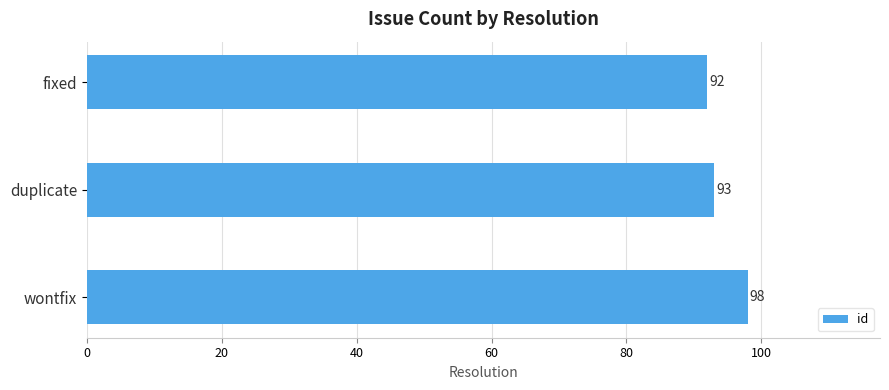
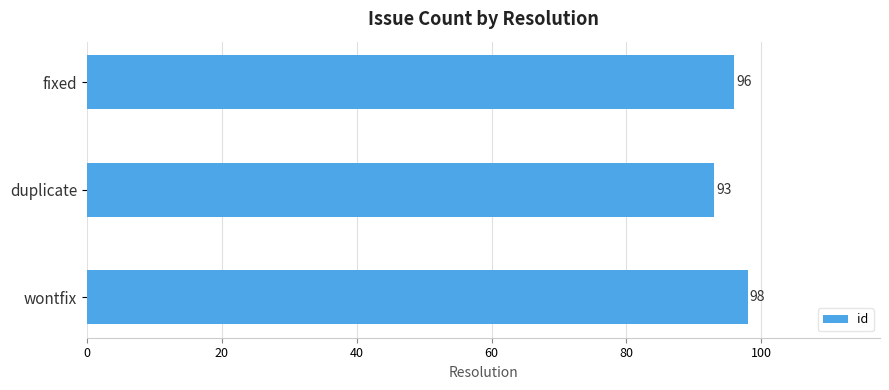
  {
-   "fixed": 92,
+   "fixed": 96,
    "duplicate": 93,
    "wontfix": 98
  }
